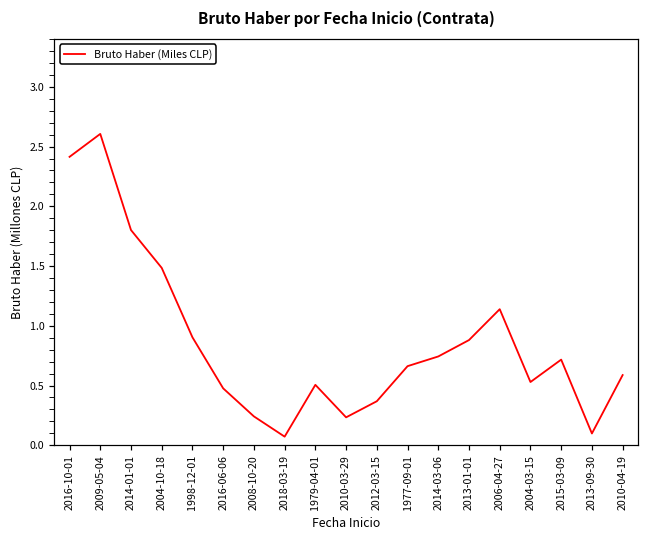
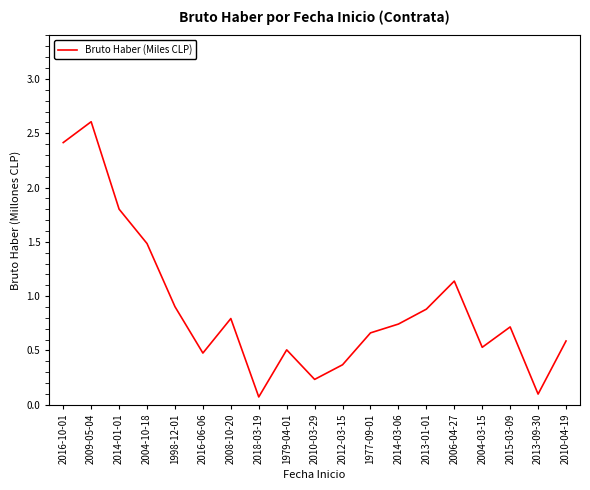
  {
    "2016-10-01": 2.41,
    "2009-05-04": 2.61,
    "2014-01-01": 1.80,
    "2004-10-18": 1.48,
    "1998-12-01": 0.90,
    "2016-06-06": 0.48,
-   "2008-10-20": 0.24,
+   "2008-10-20": 0.79,
    "2018-03-19": 0.07,
    "1979-04-01": 0.51,
    "2010-03-29": 0.23,
    "2012-03-15": 0.37,
    "1977-09-01": 0.66,
    "2014-03-06": 0.74,
    "2013-01-01": 0.88,
    "2006-04-27": 1.14,
    "2004-03-15": 0.53,
    "2015-03-09": 0.72,
    "2013-09-30": 0.10,
    "2010-04-19": 0.59
  }
